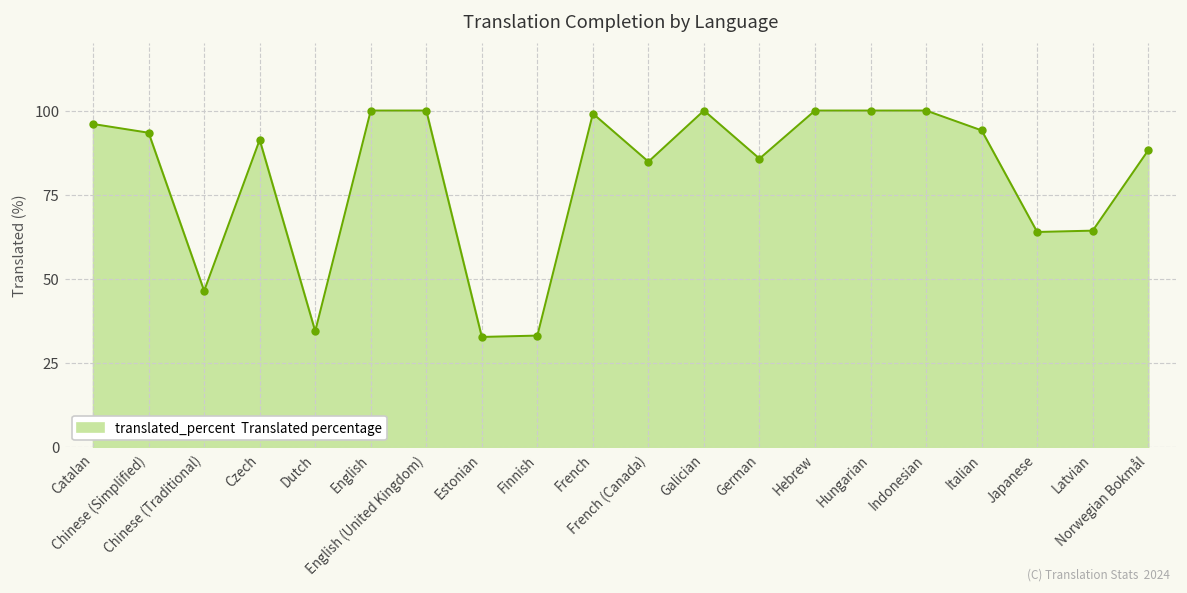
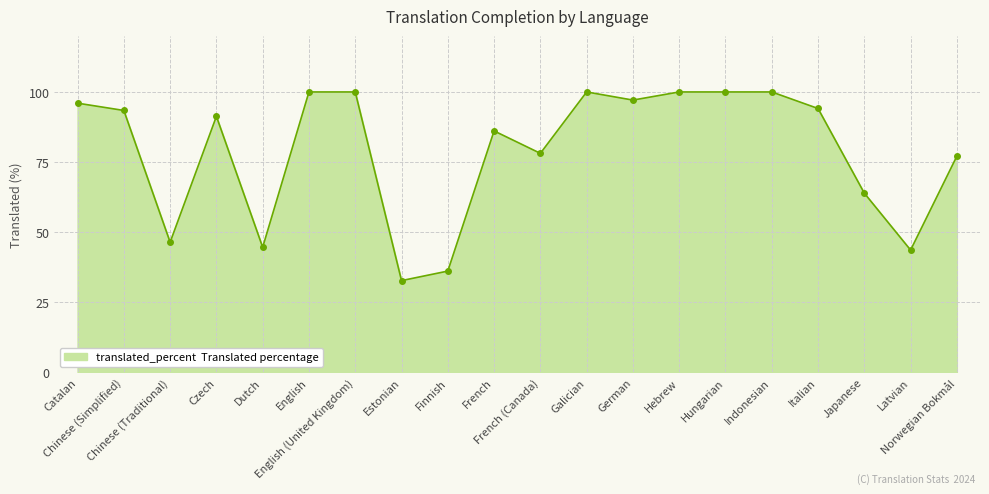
  {
    "Catalan": 96,
    "Chinese (Simplified)": 93,
    "Chinese (Traditional)": 46,
    "Czech": 91,
-   "Dutch": 34,
+   "Dutch": 45,
    "English": 100,
    "English (United Kingdom)": 100,
    "Estonian": 33,
-   "Finnish": 33,
-   "French": 99,
-   "French (Canada)": 85,
+   "Finnish": 36,
+   "French": 86,
+   "French (Canada)": 78,
    "Galician": 100,
-   "German": 86,
+   "German": 97,
    "Hebrew": 100,
    "Hungarian": 100,
    "Indonesian": 100,
    "Italian": 94,
    "Japanese": 64,
-   "Latvian": 64,
-   "Norwegian Bokmål": 88
+   "Latvian": 44,
+   "Norwegian Bokmål": 77
  }
